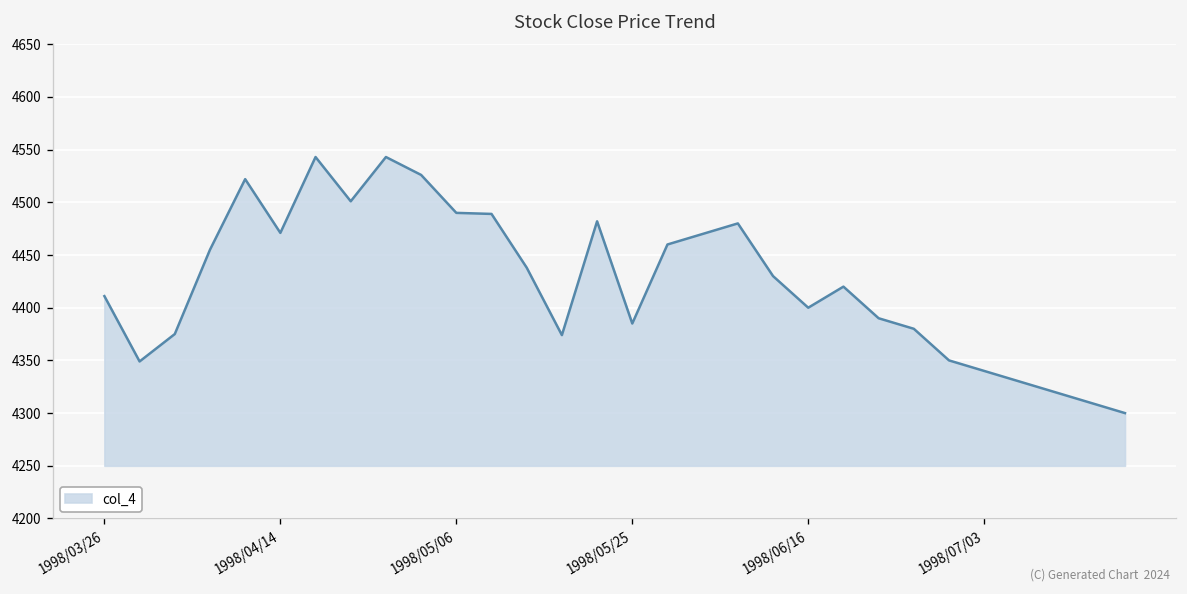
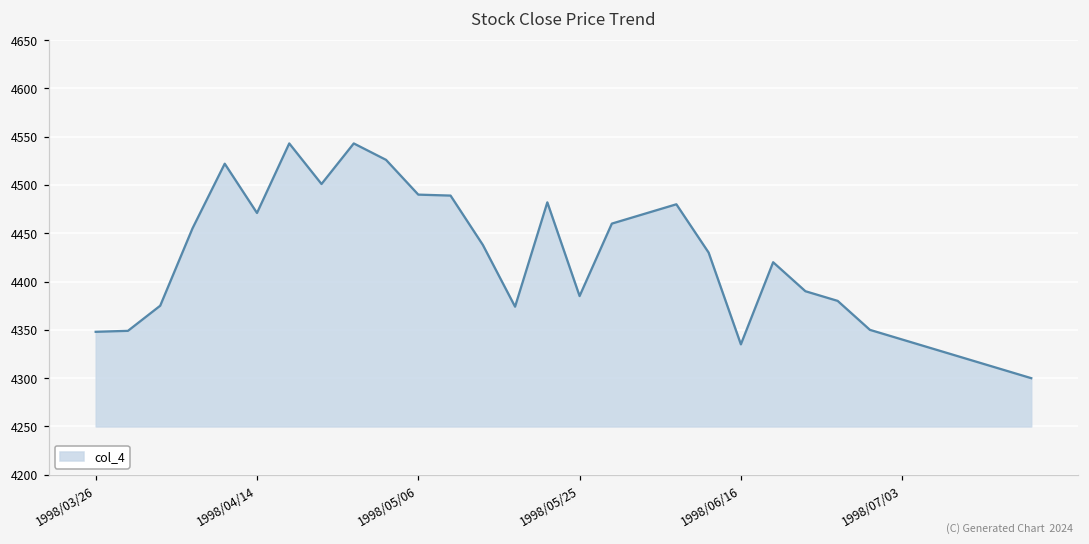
  {
-   "1998/03/26": 4410,
+   "1998/03/26": 4350,
    "1998/04/14": 4470,
    "1998/05/06": 4490,
    "1998/05/25": 4390,
-   "1998/06/16": 4400,
+   "1998/06/16": 4340,
    "1998/07/03": 4340
  }
